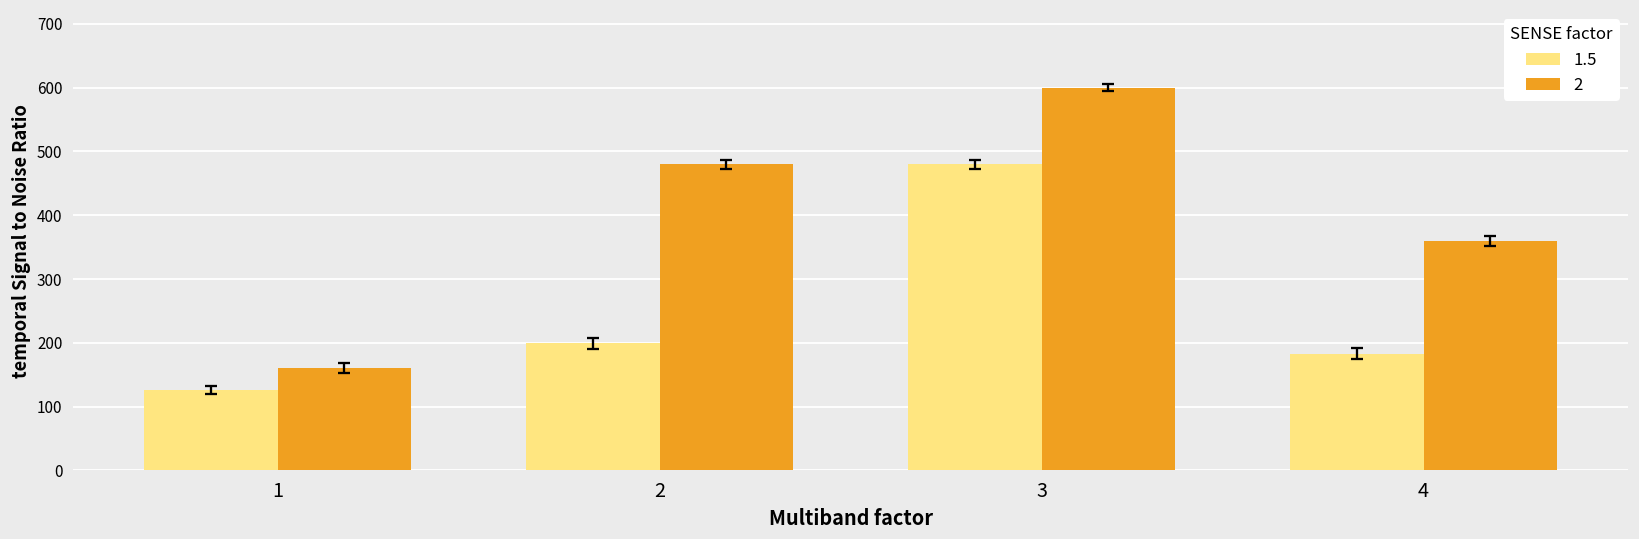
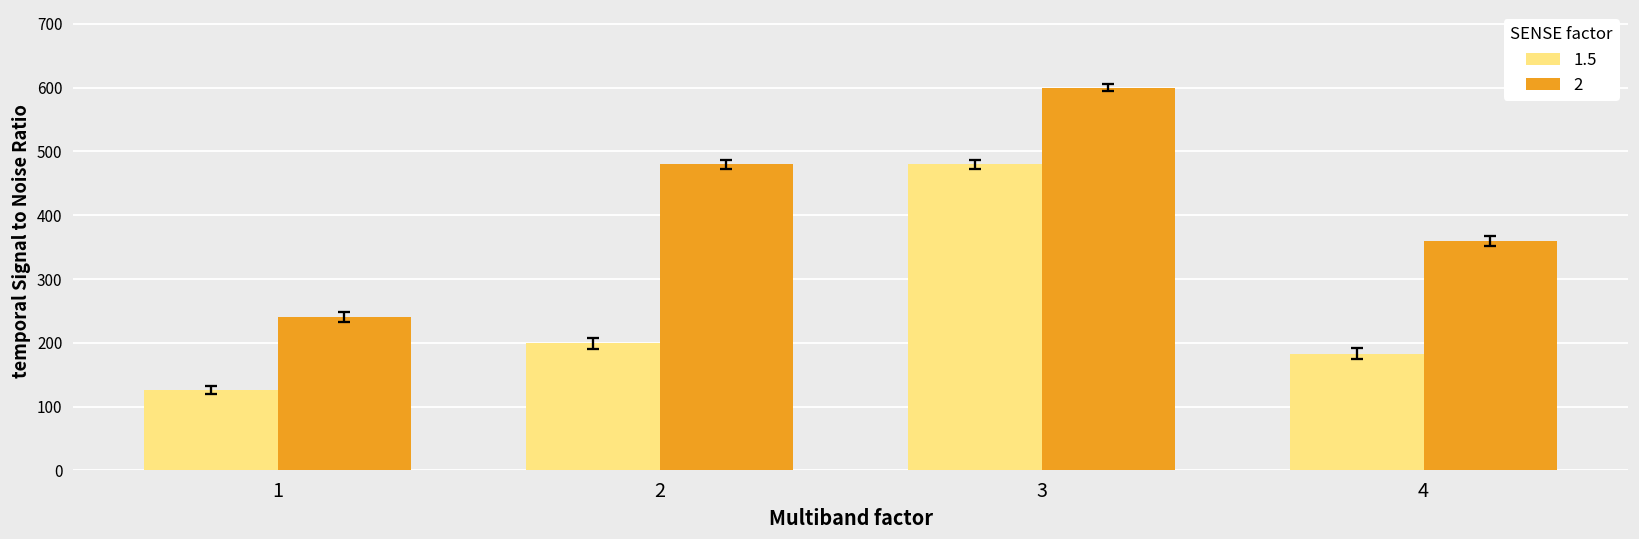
  {
    "1.5": {
      "1": 130,
      "2": 200,
      "3": 480,
      "4": 180
    },
    "2": {
-     "1": 160,
+     "1": 240,
      "2": 480,
      "3": 600,
      "4": 360
    }
  }
